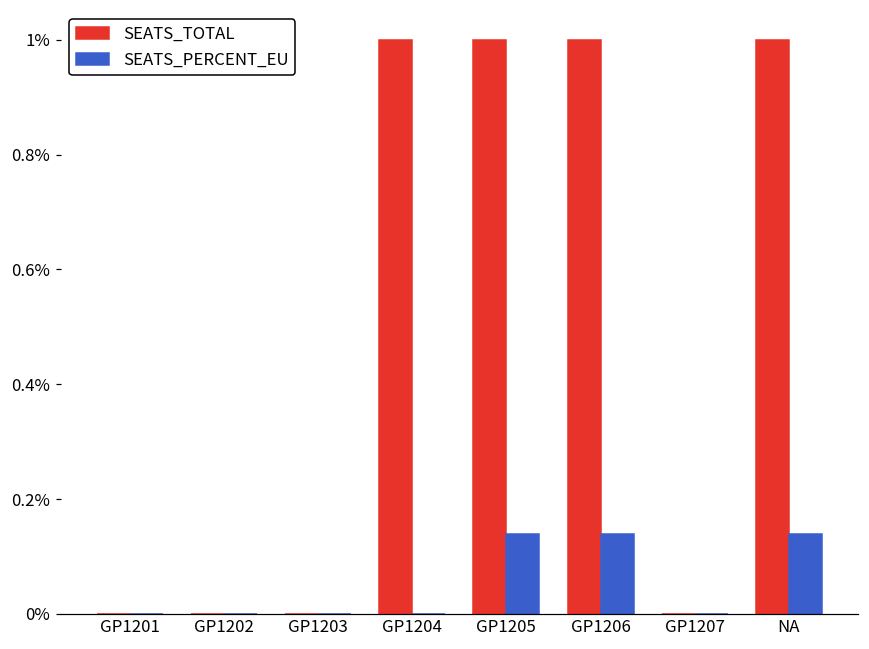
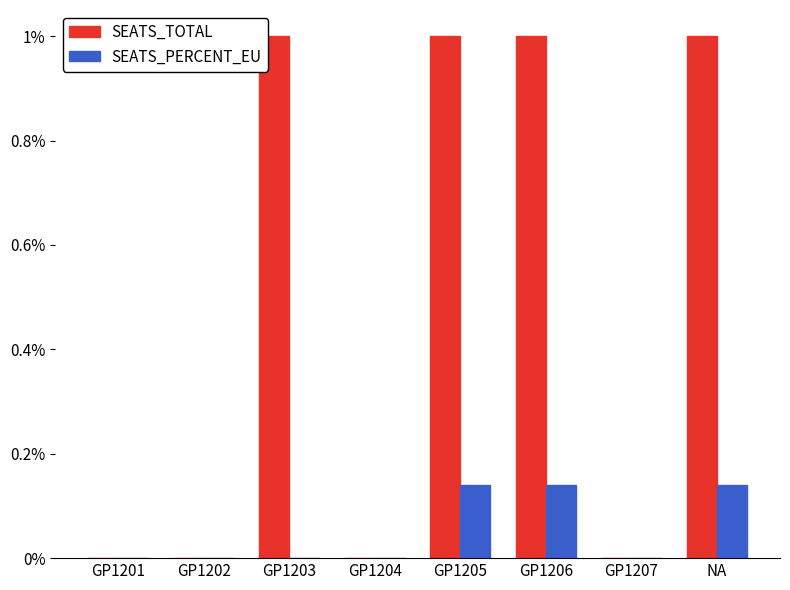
  {
    "SEATS_TOTAL": {
      "GP1201": "0%",
      "GP1202": "0%",
-     "GP1203": "0%",
-     "GP1204": "1%",
+     "GP1203": "1%",
+     "GP1204": "0%",
      "GP1205": "1%",
      "GP1206": "1%",
      "GP1207": "0%",
      "NA": "1%"
    },
    "SEATS_PERCENT_EU": {
      "GP1201": "0%",
      "GP1202": "0%",
      "GP1203": "0%",
      "GP1204": "0%",
      "GP1205": "0.14%",
      "GP1206": "0.14%",
      "GP1207": "0%",
      "NA": "0.14%"
    }
  }
